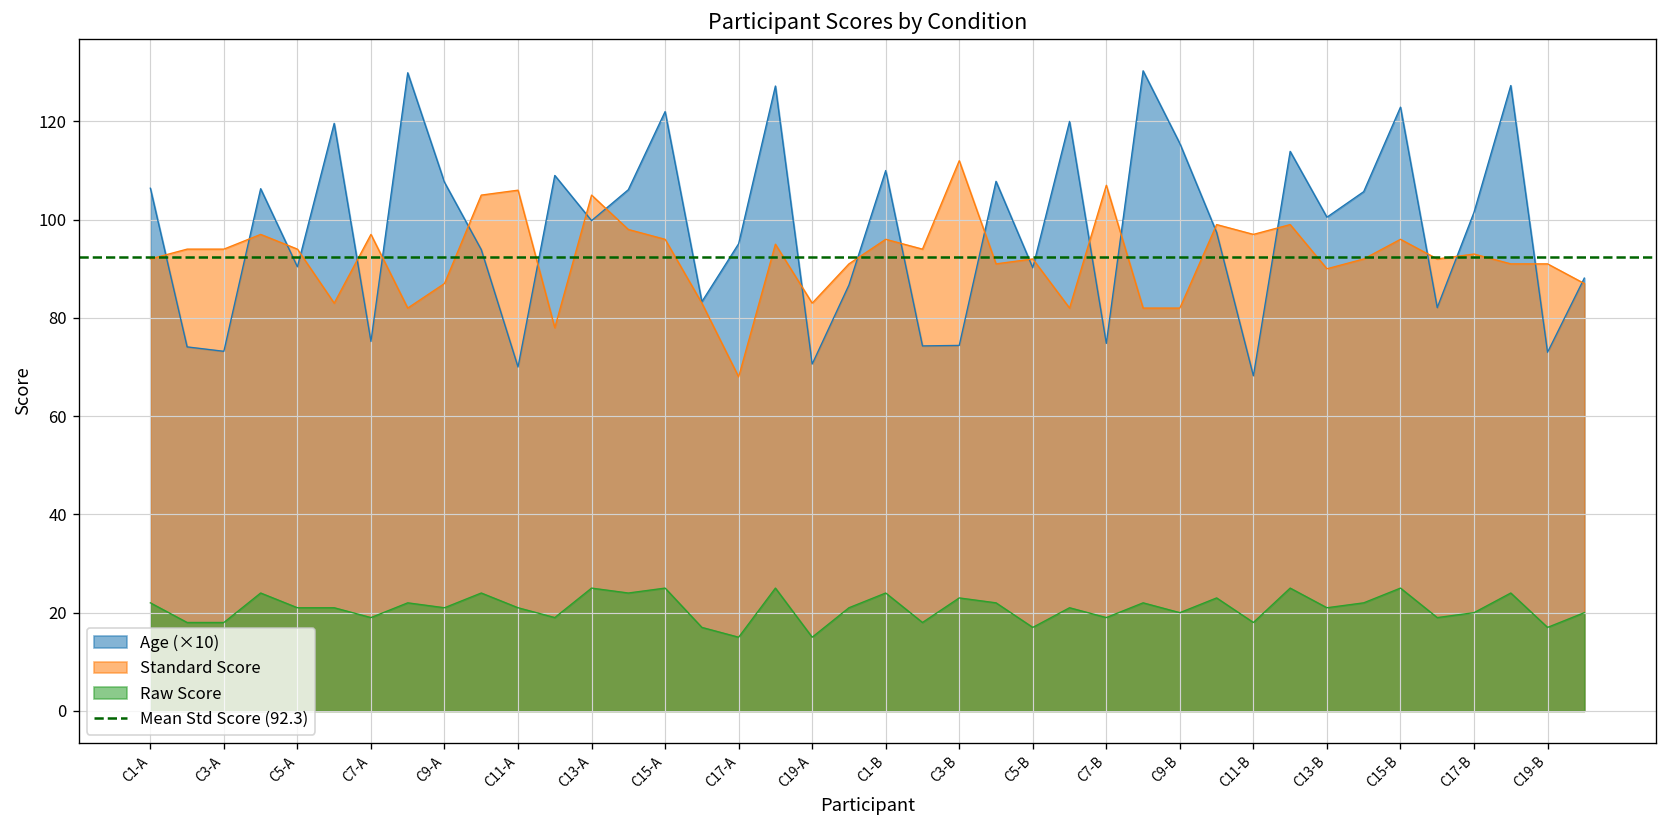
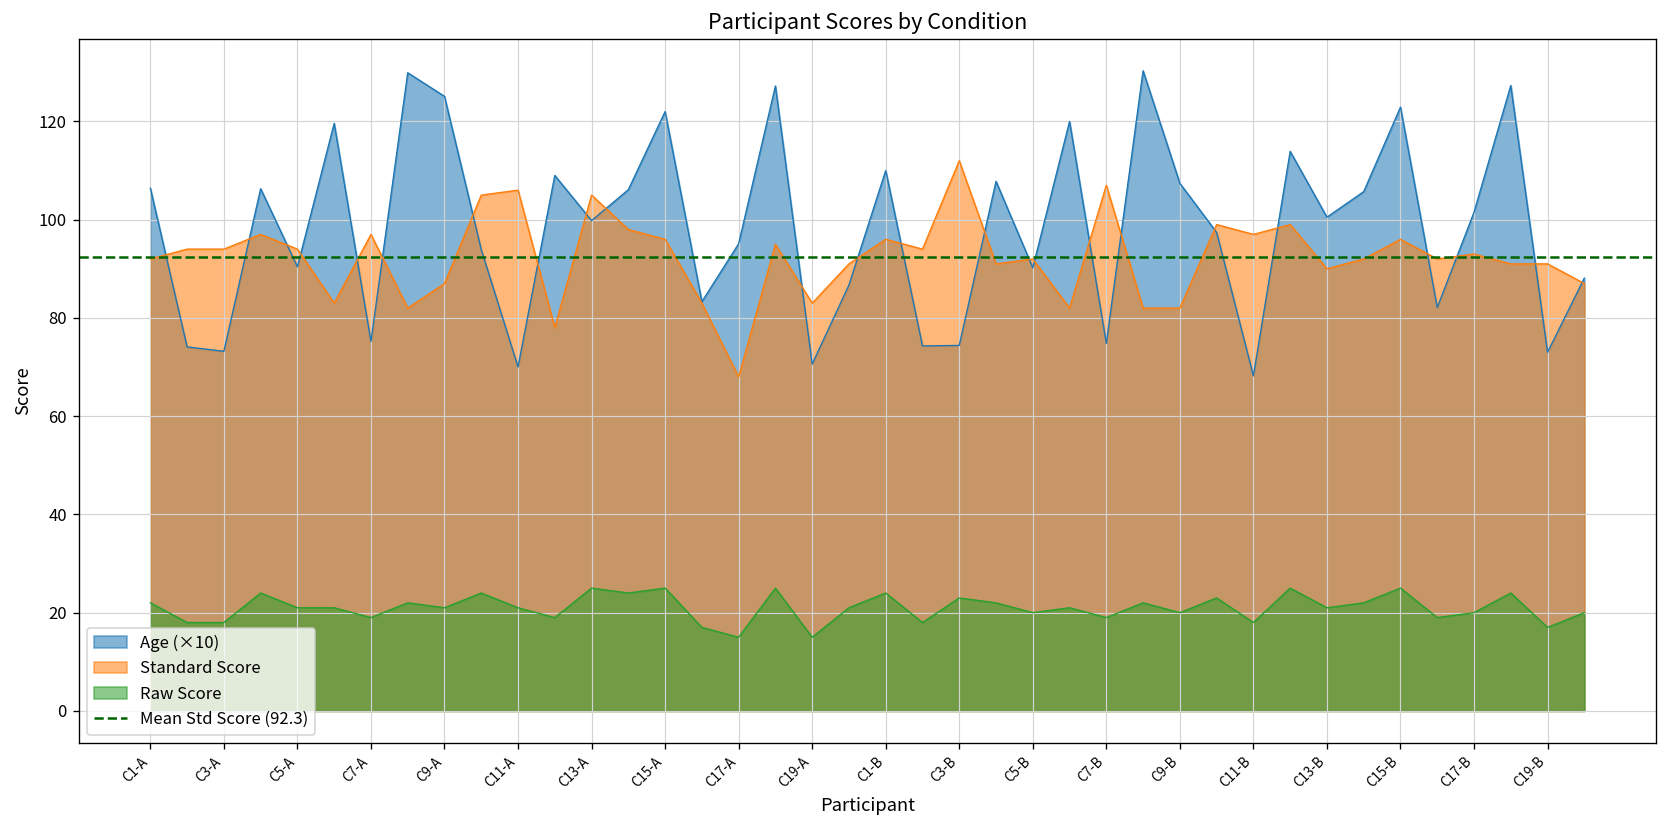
  {
    "Age (×10)": {
      "C1-A": 106,
      "C3-A": 73,
      "C5-A": 90,
      "C7-A": 75,
-     "C9-A": 108,
+     "C9-A": 125,
      "C11-A": 70,
      "C13-A": 100,
      "C15-A": 122,
      "C17-A": 95,
      "C19-A": 71,
      "C1-B": 110,
      "C3-B": 74,
      "C5-B": 90,
      "C7-B": 75,
-     "C9-B": 116,
+     "C9-B": 107,
      "C11-B": 68,
      "C13-B": 101,
      "C15-B": 123,
      "C17-B": 102,
      "C19-B": 73
    },
    "Standard Score": {
      "C1-A": 92,
      "C3-A": 94,
      "C5-A": 94,
      "C7-A": 97,
      "C9-A": 87,
      "C11-A": 106,
      "C13-A": 105,
      "C15-A": 96,
      "C17-A": 68,
      "C19-A": 83,
      "C1-B": 96,
      "C3-B": 112,
      "C5-B": 92,
      "C7-B": 107,
      "C9-B": 82,
      "C11-B": 97,
      "C13-B": 90,
      "C15-B": 96,
      "C17-B": 93,
      "C19-B": 91
    },
    "Raw Score": {
      "C1-A": 22,
      "C3-A": 18,
      "C5-A": 21,
      "C7-A": 19,
      "C9-A": 21,
      "C11-A": 21,
      "C13-A": 25,
      "C15-A": 25,
      "C17-A": 15,
      "C19-A": 15,
      "C1-B": 24,
      "C3-B": 23,
-     "C5-B": 17,
+     "C5-B": 20,
      "C7-B": 19,
      "C9-B": 20,
      "C11-B": 18,
      "C13-B": 21,
      "C15-B": 25,
      "C17-B": 20,
      "C19-B": 17
    }
  }
